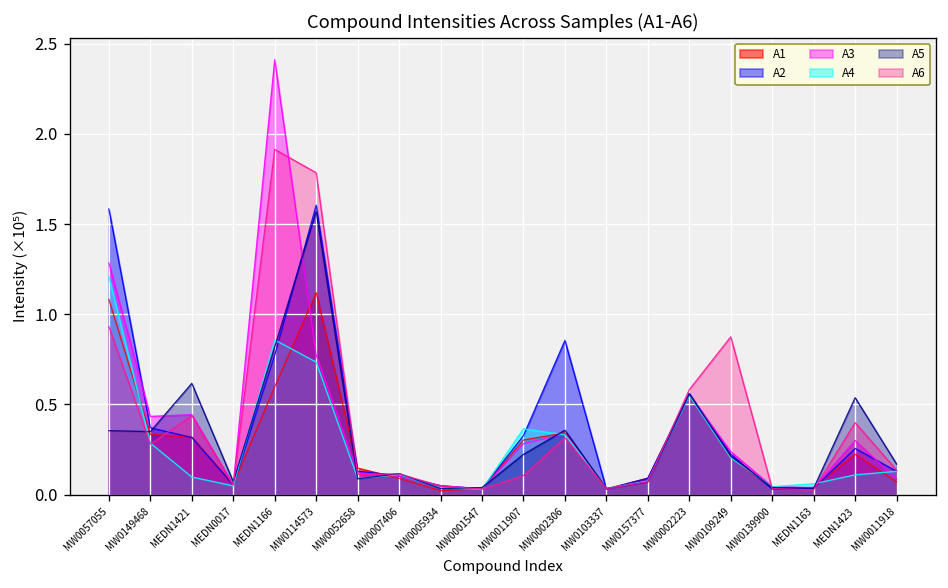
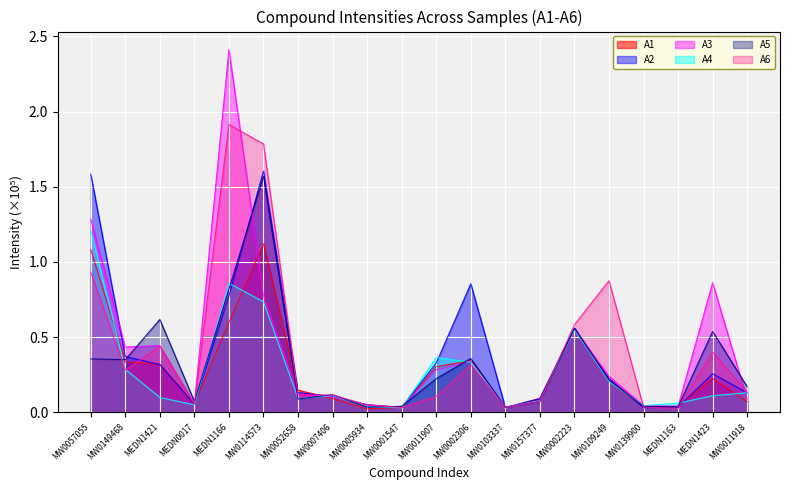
  {
    "A1": {
      "MW0057055": 1.08,
      "MEDN1166": 0.60,
      "MW0114573": 1.12,
      "MW0011907": 0.30,
      "MEDN1423": 0.22
    },
    "A2": {
      "MW0057055": 1.58,
      "MW0149468": 0.37,
      "MEDN1166": 0.77,
      "MW0114573": 1.60,
      "MW0011907": 0.33,
      "MW0002306": 0.85,
      "MEDN1423": 0.26
    },
    "A3": {
      "MW0057055": 1.28,
      "MW0149468": 0.43,
      "MEDN1166": 2.41,
      "MW0114573": 0.77,
      "MW0011907": 0.28,
-     "MEDN1423": 0.30
+     "MEDN1423": 0.86
    },
    "A4": {
      "MW0057055": 1.21,
      "MEDN1421": 0.10,
      "MEDN1166": 0.86,
      "MW0114573": 0.73,
      "MW0011907": 0.36,
      "MEDN1163": 0.06,
      "MEDN1423": 0.11
    },
    "A5": {
      "MW0057055": 0.35,
      "MEDN1421": 0.62,
      "MEDN1166": 0.82,
      "MW0114573": 1.57,
      "MW0011907": 0.22,
      "MEDN1423": 0.54,
      "MW0011918": 0.17
    },
    "A6": {
      "MW0057055": 0.93,
      "MEDN1166": 1.91,
      "MW0114573": 1.78,
      "MW0011907": 0.11,
      "MW0002223": 0.58,
      "MW0109249": 0.87,
      "MEDN1423": 0.40
    }
  }
